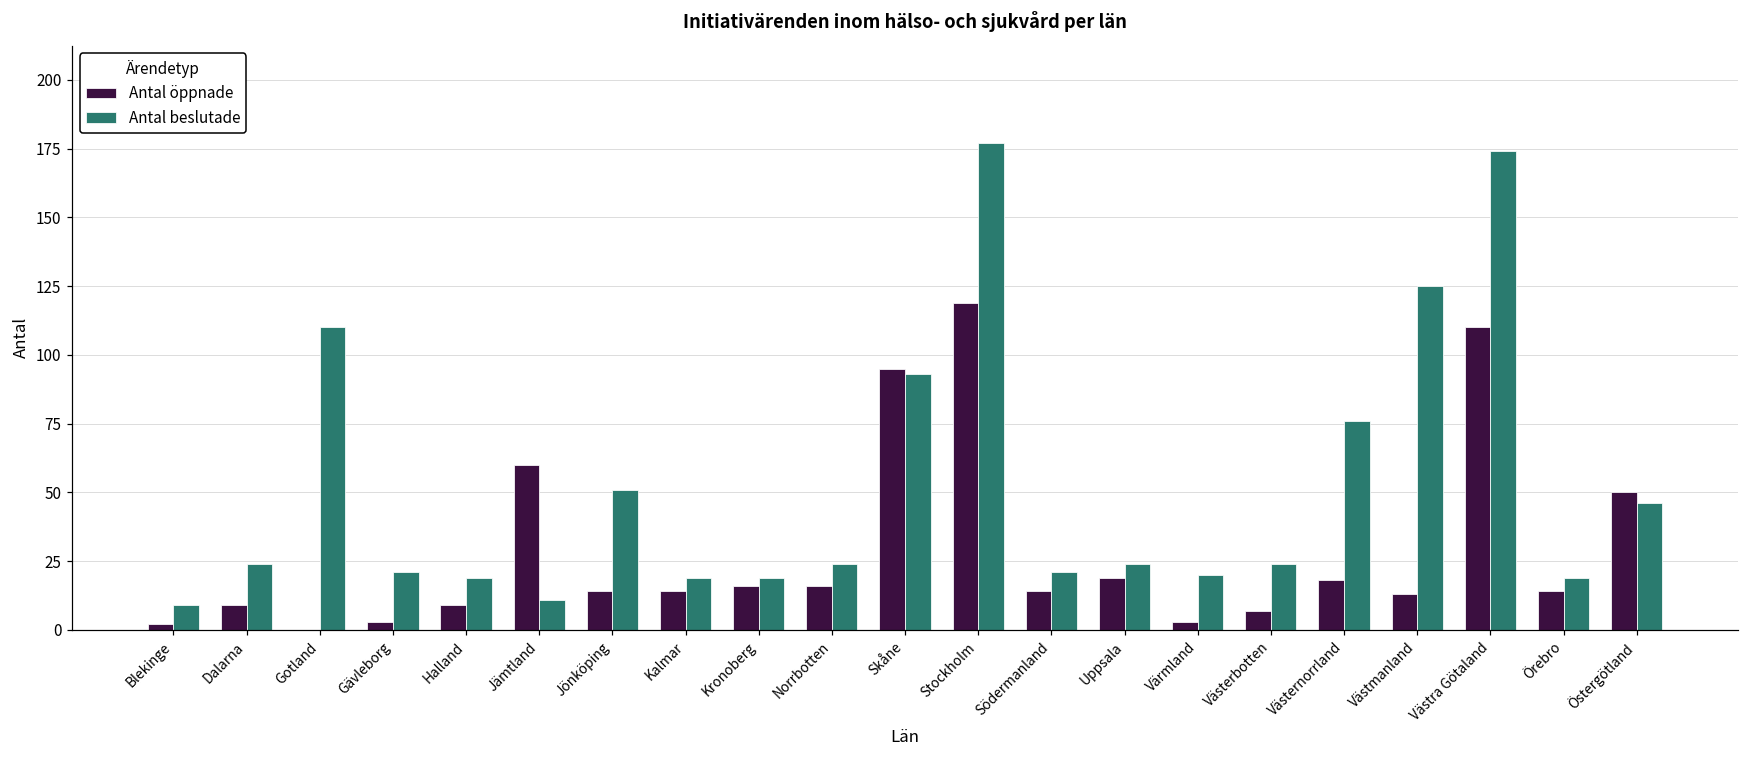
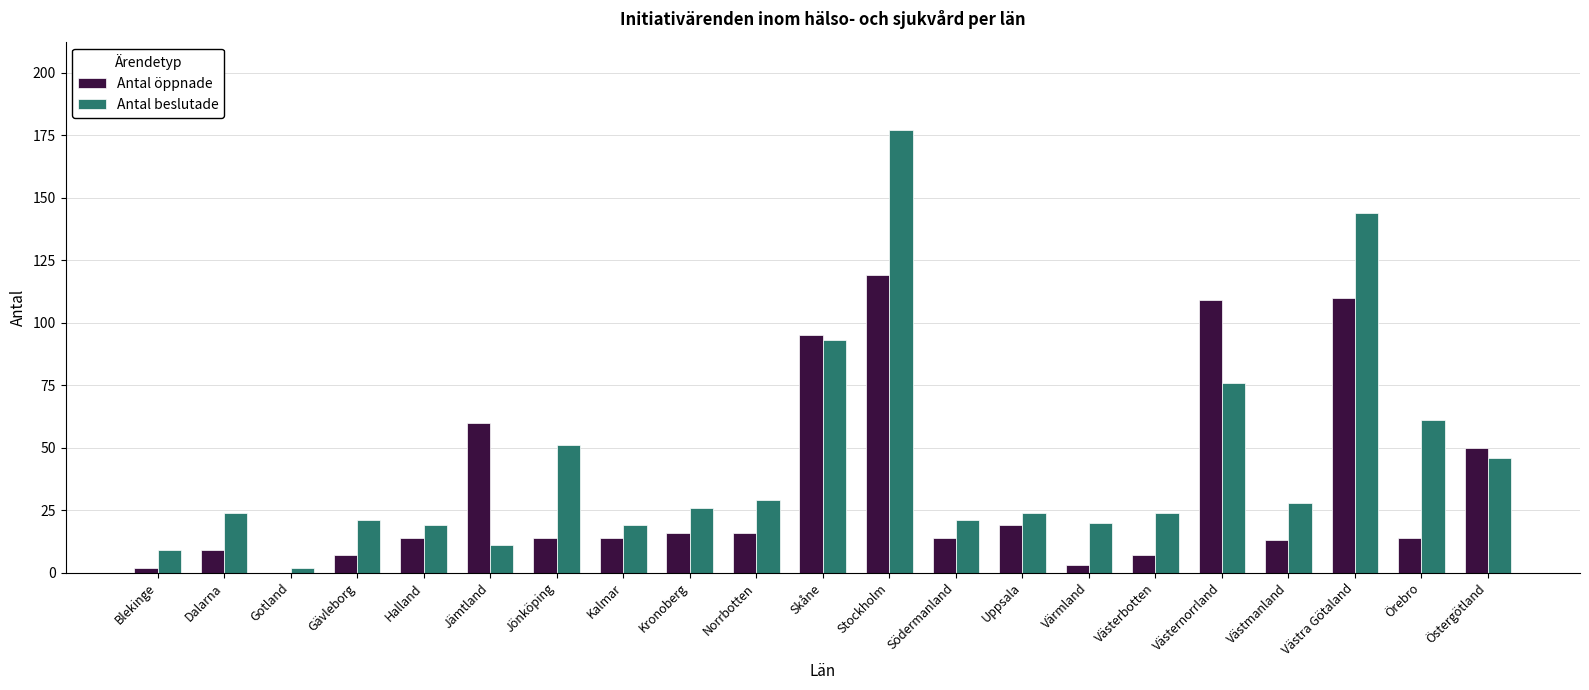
  {
    "Antal öppnade": {
      "Blekinge": 2,
      "Dalarna": 9,
      "Gotland": 0,
-     "Gävleborg": 3,
-     "Halland": 9,
+     "Gävleborg": 7,
+     "Halland": 14,
      "Jämtland": 60,
      "Jönköping": 14,
      "Kalmar": 14,
      "Kronoberg": 16,
      "Norrbotten": 16,
      "Skåne": 95,
      "Stockholm": 119,
      "Södermanland": 14,
      "Uppsala": 19,
      "Värmland": 3,
      "Västerbotten": 7,
-     "Västernorrland": 18,
+     "Västernorrland": 109,
      "Västmanland": 13,
      "Västra Götaland": 110,
      "Örebro": 14,
      "Östergötland": 50
    },
    "Antal beslutade": {
      "Blekinge": 9,
      "Dalarna": 24,
-     "Gotland": 110,
+     "Gotland": 2,
      "Gävleborg": 21,
      "Halland": 19,
      "Jämtland": 11,
      "Jönköping": 51,
      "Kalmar": 19,
-     "Kronoberg": 19,
-     "Norrbotten": 24,
+     "Kronoberg": 26,
+     "Norrbotten": 29,
      "Skåne": 93,
      "Stockholm": 177,
      "Södermanland": 21,
      "Uppsala": 24,
      "Värmland": 20,
      "Västerbotten": 24,
      "Västernorrland": 76,
-     "Västmanland": 125,
-     "Västra Götaland": 174,
-     "Örebro": 19,
+     "Västmanland": 28,
+     "Västra Götaland": 144,
+     "Örebro": 61,
      "Östergötland": 46
    }
  }
